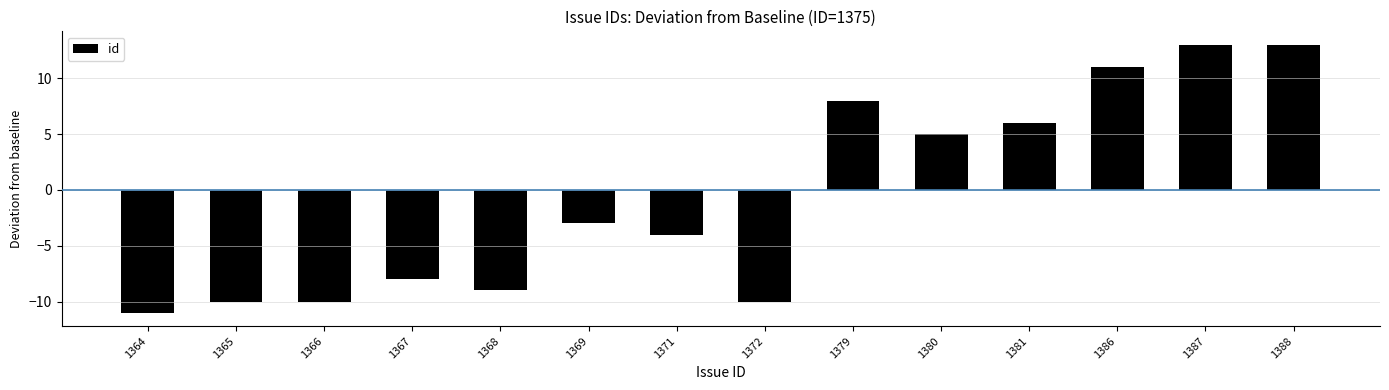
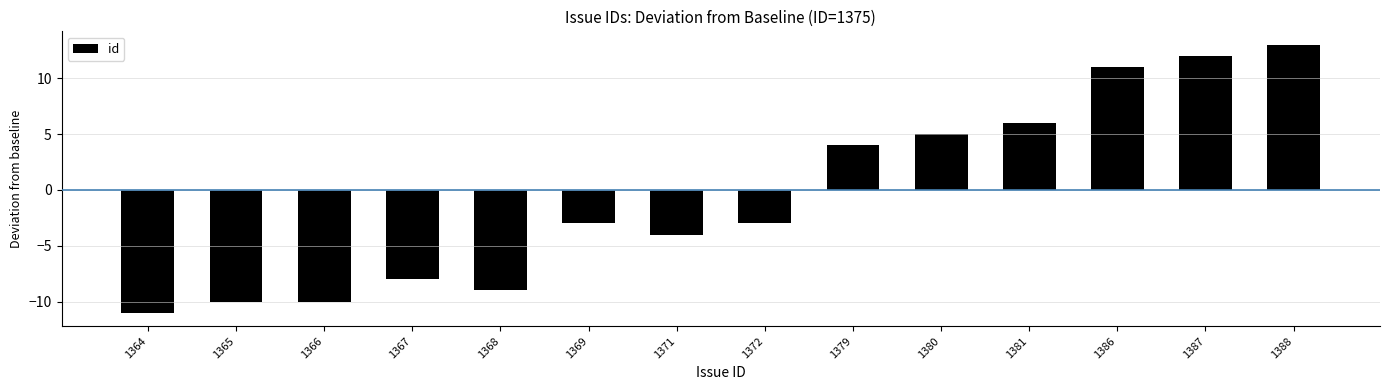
  {
    "1364": -11.0,
    "1365": -10.0,
    "1366": -10.0,
    "1367": -8.0,
    "1368": -9.0,
    "1369": -3.0,
    "1371": -4.0,
-   "1372": -10.0,
-   "1379": 8.0,
+   "1372": -3.0,
+   "1379": 4.0,
    "1380": 5.0,
    "1381": 6.0,
    "1386": 11.0,
-   "1387": 13.0,
+   "1387": 12.0,
    "1388": 13.0
  }
